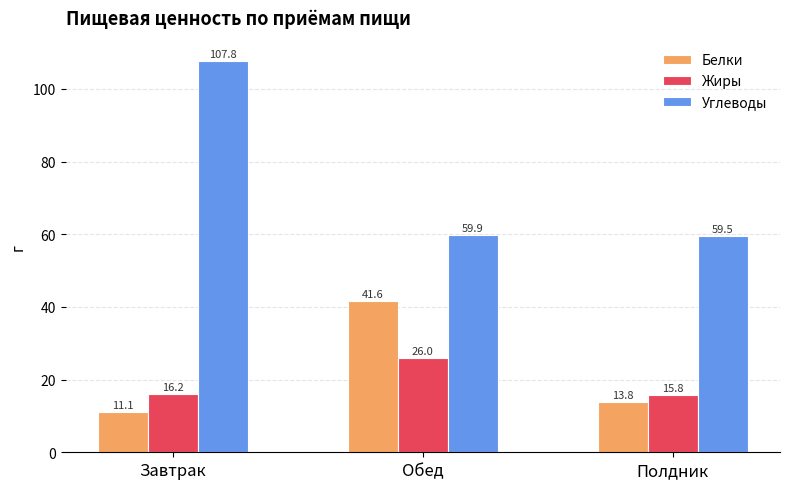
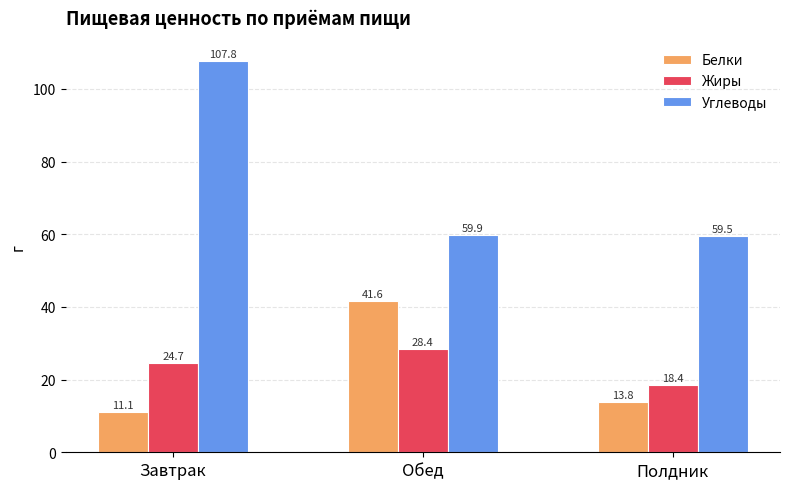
  {
    "Белки": {
      "Завтрак": 11.1,
      "Обед": 41.6,
      "Полдник": 13.8
    },
    "Жиры": {
-     "Завтрак": 16.2,
-     "Обед": 26.0,
-     "Полдник": 15.8
+     "Завтрак": 24.7,
+     "Обед": 28.4,
+     "Полдник": 18.4
    },
    "Углеводы": {
      "Завтрак": 107.8,
      "Обед": 59.9,
      "Полдник": 59.5
    }
  }
